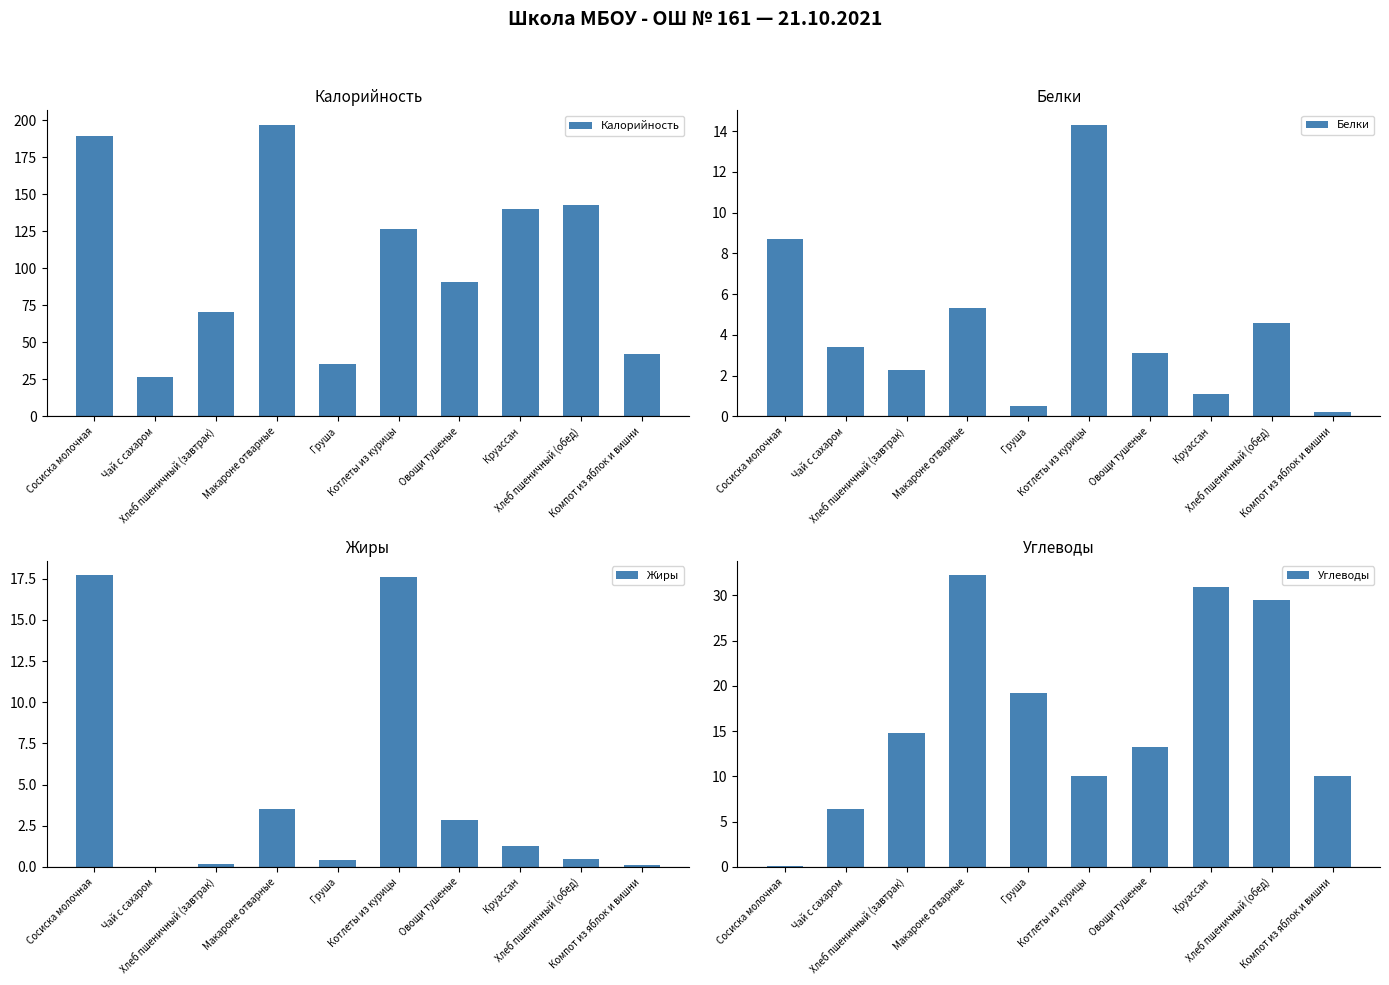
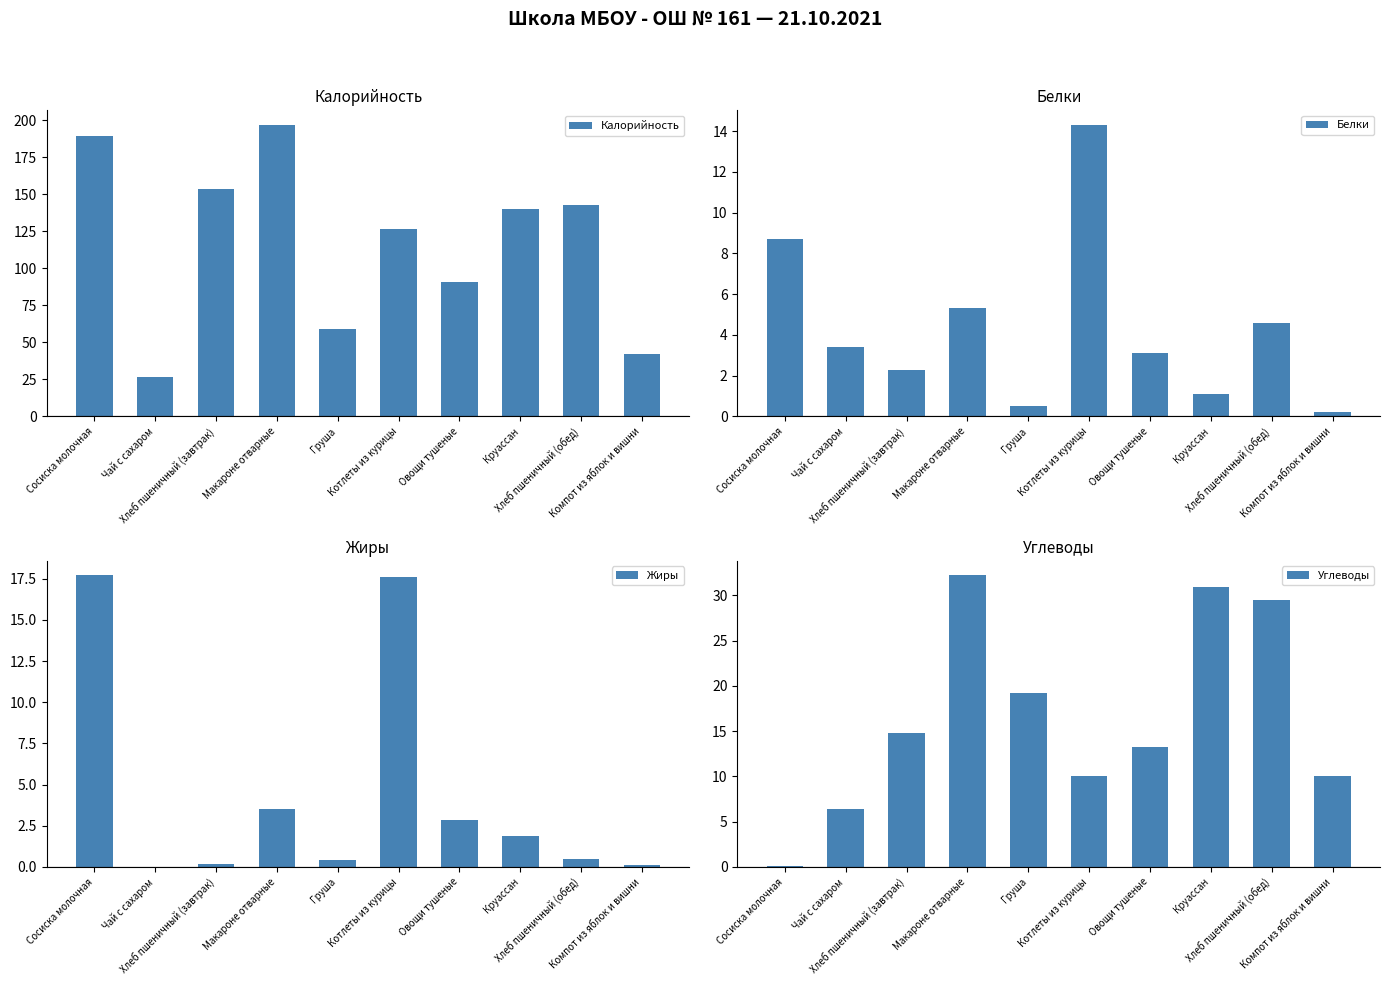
  {
    "Калорийность": {
      "Сосиска молочная": 189,
      "Чай с сахаром": 27,
-     "Хлеб пшеничный (завтрак)": 70,
+     "Хлеб пшеничный (завтрак)": 153,
      "Макароне отварные": 197,
-     "Груша": 35,
+     "Груша": 59,
      "Котлеты из курицы": 127,
      "Овощи тушеные": 91,
      "Круассан": 140,
      "Хлеб пшеничный (обед)": 143,
      "Компот из яблок и вишни": 43
    },
    "Белки": {
      "Сосиска молочная": 8.7,
      "Чай с сахаром": 3.4,
      "Хлеб пшеничный (завтрак)": 2.3,
      "Макароне отварные": 5.3,
      "Груша": 0.5,
      "Котлеты из курицы": 14.3,
      "Овощи тушеные": 3.1,
      "Круассан": 1.1,
      "Хлеб пшеничный (обед)": 4.6,
      "Компот из яблок и вишни": 0.2
    },
    "Жиры": {
      "Сосиска молочная": 17.7,
      "Чай с сахаром": 0.0,
      "Хлеб пшеничный (завтрак)": 0.2,
      "Макароне отварные": 3.5,
      "Груша": 0.4,
      "Котлеты из курицы": 17.6,
      "Овощи тушеные": 2.8,
-     "Круассан": 1.3,
+     "Круассан": 1.9,
      "Хлеб пшеничный (обед)": 0.5
    },
    "Углеводы": {
      "Чай с сахаром": 6,
      "Хлеб пшеничный (завтрак)": 15,
      "Макароне отварные": 32,
      "Груша": 19,
      "Котлеты из курицы": 10,
      "Овощи тушеные": 13,
      "Круассан": 31,
      "Хлеб пшеничный (обед)": 30,
      "Компот из яблок и вишни": 10
    }
  }
